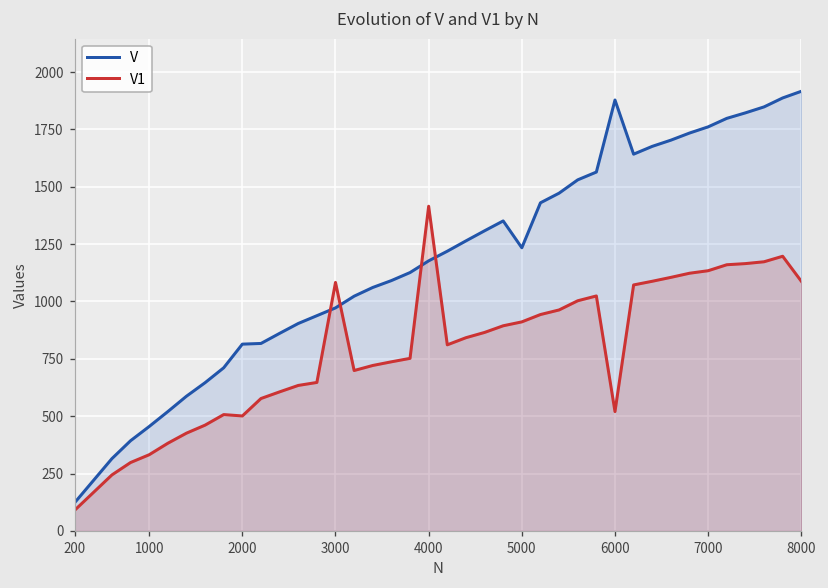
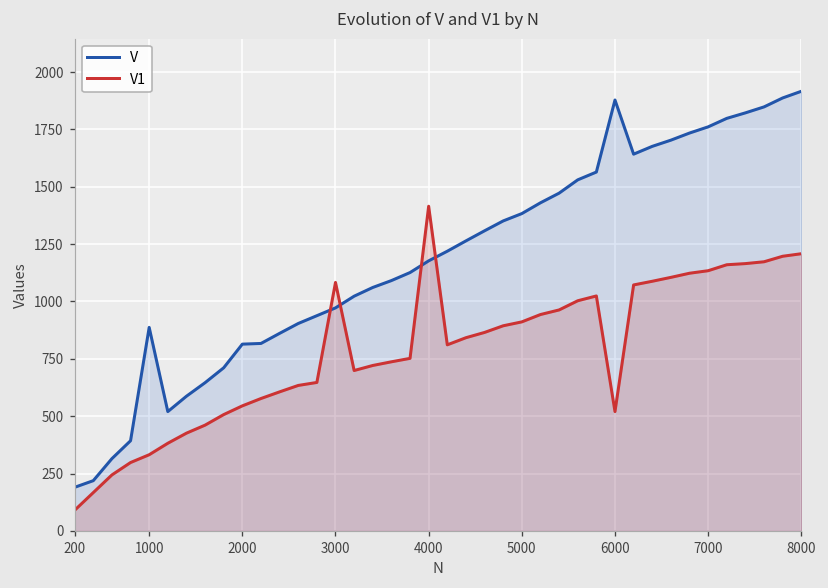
  {
    "V": {
-     "200": 120,
-     "1000": 460,
+     "200": 190,
+     "1000": 890,
      "2000": 810,
      "3000": 970,
      "4000": 1180,
-     "5000": 1230,
+     "5000": 1380,
      "6000": 1880,
      "7000": 1760,
      "8000": 1920
    },
    "V1": {
      "200": 90,
      "1000": 330,
-     "2000": 500,
+     "2000": 550,
      "3000": 1080,
      "4000": 1420,
      "5000": 910,
      "6000": 520,
      "7000": 1130,
-     "8000": 1090
+     "8000": 1210
    }
  }
